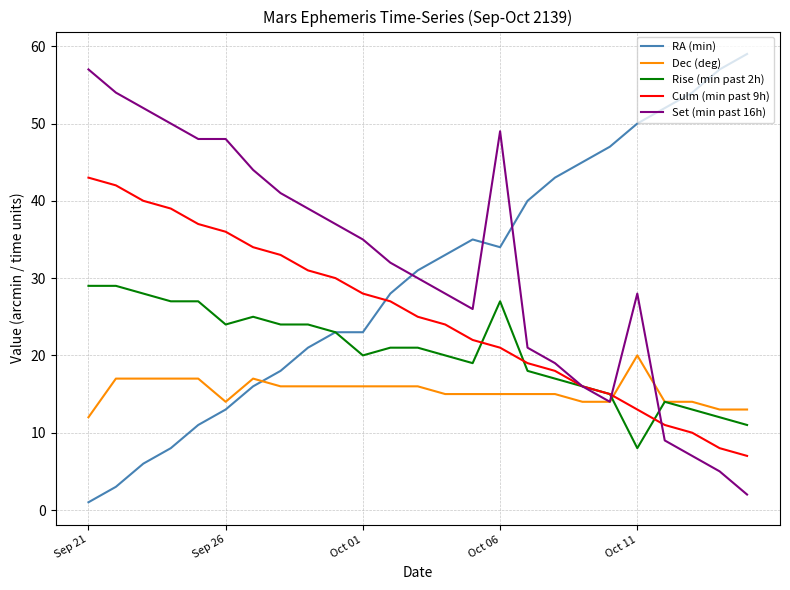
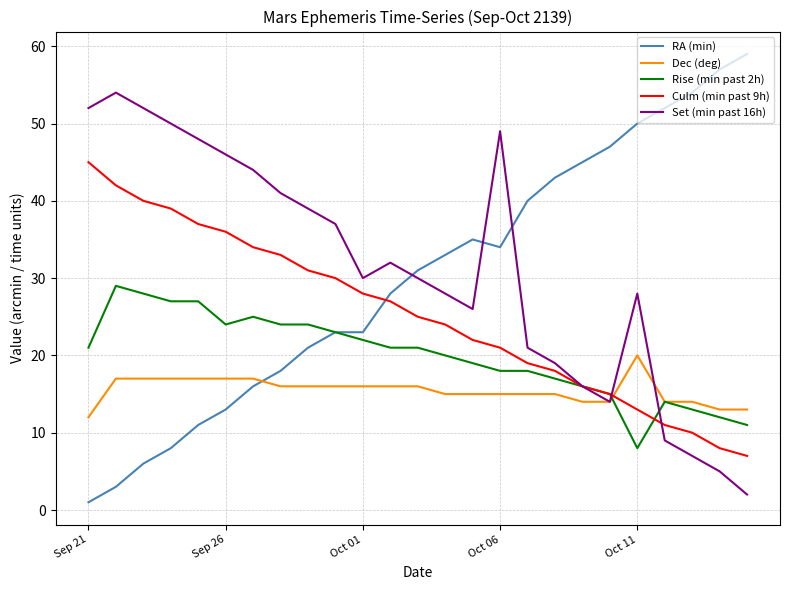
  {
    "RA (min)": {
      "Sep 21": 1,
      "Sep 26": 13,
      "Oct 01": 23,
      "Oct 06": 34,
      "Oct 11": 50
    },
    "Dec (deg)": {
      "Sep 21": 12,
-     "Sep 26": 14,
+     "Sep 26": 17,
      "Oct 01": 16,
      "Oct 06": 15,
      "Oct 11": 20
    },
    "Rise (min past 2h)": {
-     "Sep 21": 29,
+     "Sep 21": 21,
      "Sep 26": 24,
-     "Oct 01": 20,
-     "Oct 06": 27,
+     "Oct 01": 22,
+     "Oct 06": 18,
      "Oct 11": 8
    },
    "Culm (min past 9h)": {
-     "Sep 21": 43,
+     "Sep 21": 45,
      "Sep 26": 36,
      "Oct 01": 28,
      "Oct 06": 21,
      "Oct 11": 13
    },
    "Set (min past 16h)": {
-     "Sep 21": 57,
-     "Sep 26": 48,
-     "Oct 01": 35,
+     "Sep 21": 52,
+     "Sep 26": 46,
+     "Oct 01": 30,
      "Oct 06": 49,
      "Oct 11": 28
    }
  }
